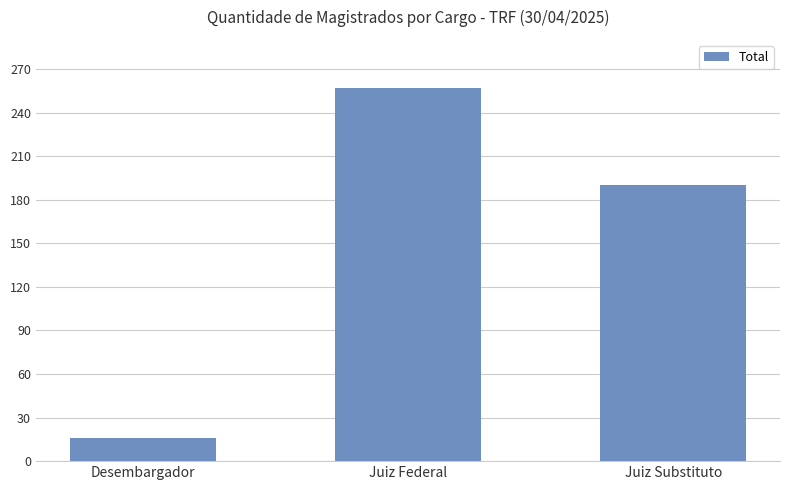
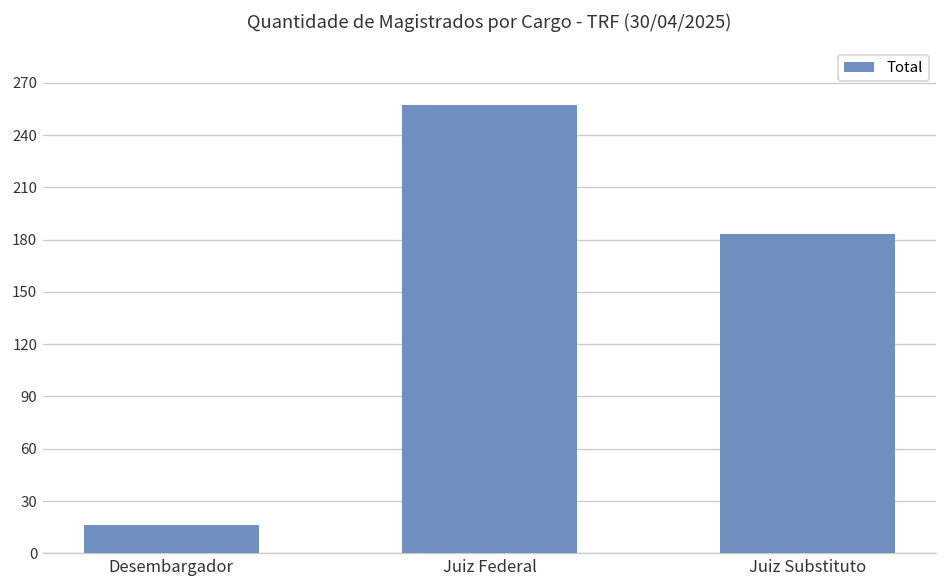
  {
    "Desembargador": 16,
    "Juiz Federal": 257,
-   "Juiz Substituto": 190
+   "Juiz Substituto": 183
  }
